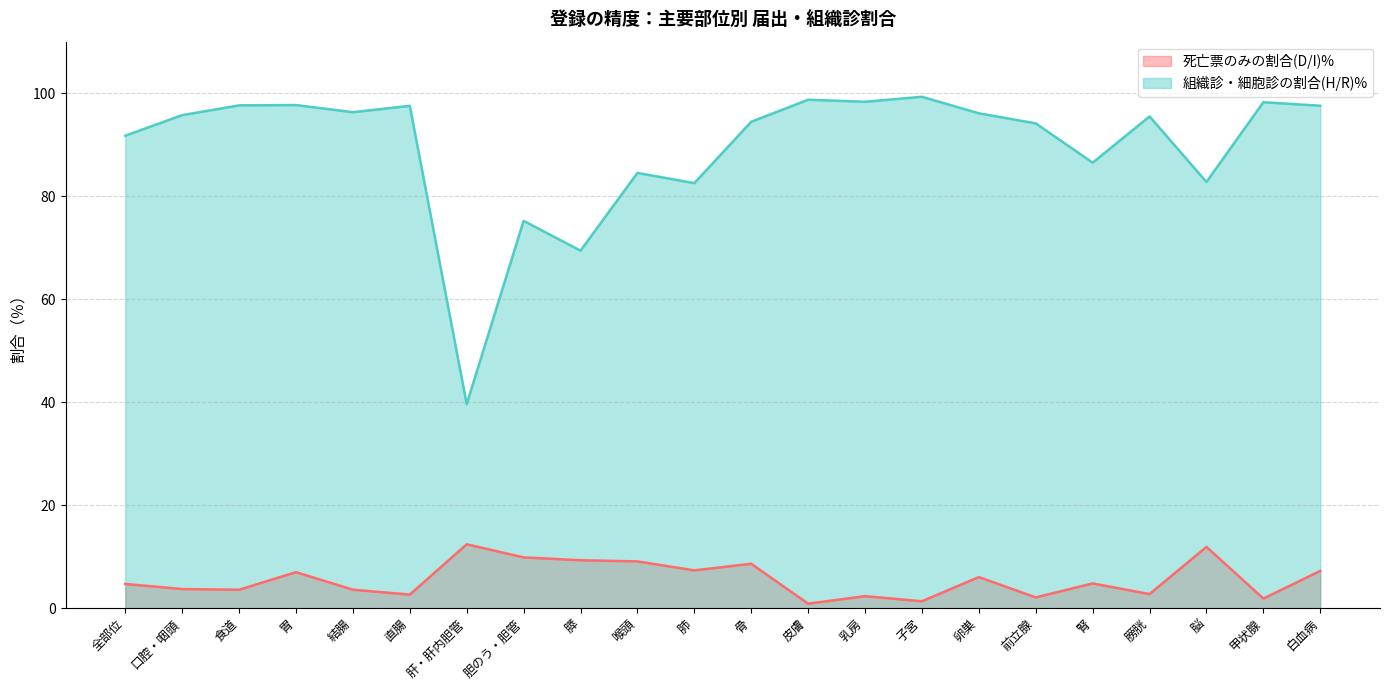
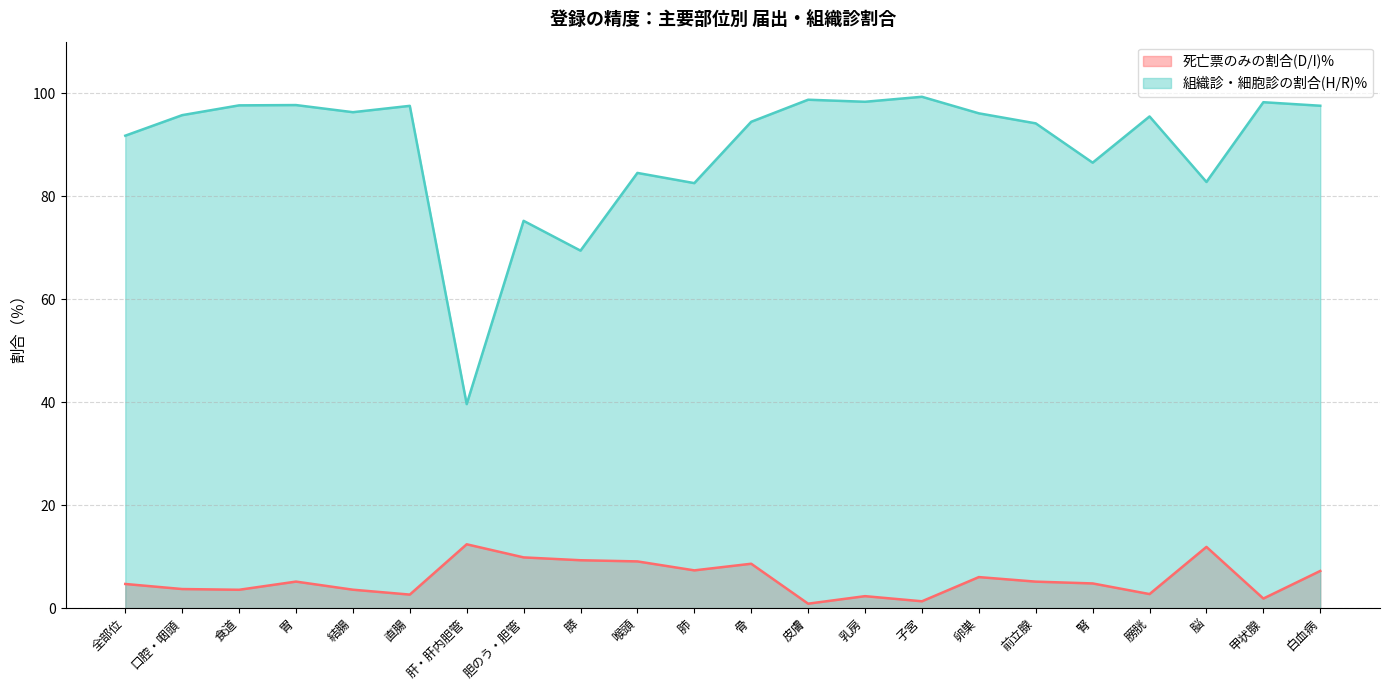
  {
    "死亡票のみの割合(D/I)%": {
      "全部位": 5,
      "口腔・咽頭": 4,
      "食道": 4,
-     "胃": 7,
+     "胃": 5,
      "結腸": 4,
      "直腸": 3,
      "肝・肝内胆管": 12,
      "胆のう・胆管": 10,
      "膵": 9,
      "喉頭": 9,
      "肺": 7,
      "骨": 9,
      "皮膚": 1,
      "乳房": 2,
      "子宮": 1,
      "卵巣": 6,
-     "前立腺": 2,
+     "前立腺": 5,
      "腎": 5,
      "膀胱": 3,
      "脳": 12,
      "甲状腺": 2,
      "白血病": 7
    },
    "組織診・細胞診の割合(H/R)%": {
      "全部位": 92,
      "口腔・咽頭": 96,
      "食道": 98,
      "胃": 98,
      "結腸": 96,
      "直腸": 98,
      "肝・肝内胆管": 40,
      "胆のう・胆管": 75,
      "膵": 69,
      "喉頭": 85,
      "肺": 83,
      "骨": 94,
      "皮膚": 99,
      "乳房": 98,
      "子宮": 99,
      "卵巣": 96,
      "前立腺": 94,
      "腎": 87,
      "膀胱": 95,
      "脳": 83,
      "甲状腺": 98,
      "白血病": 98
    }
  }
